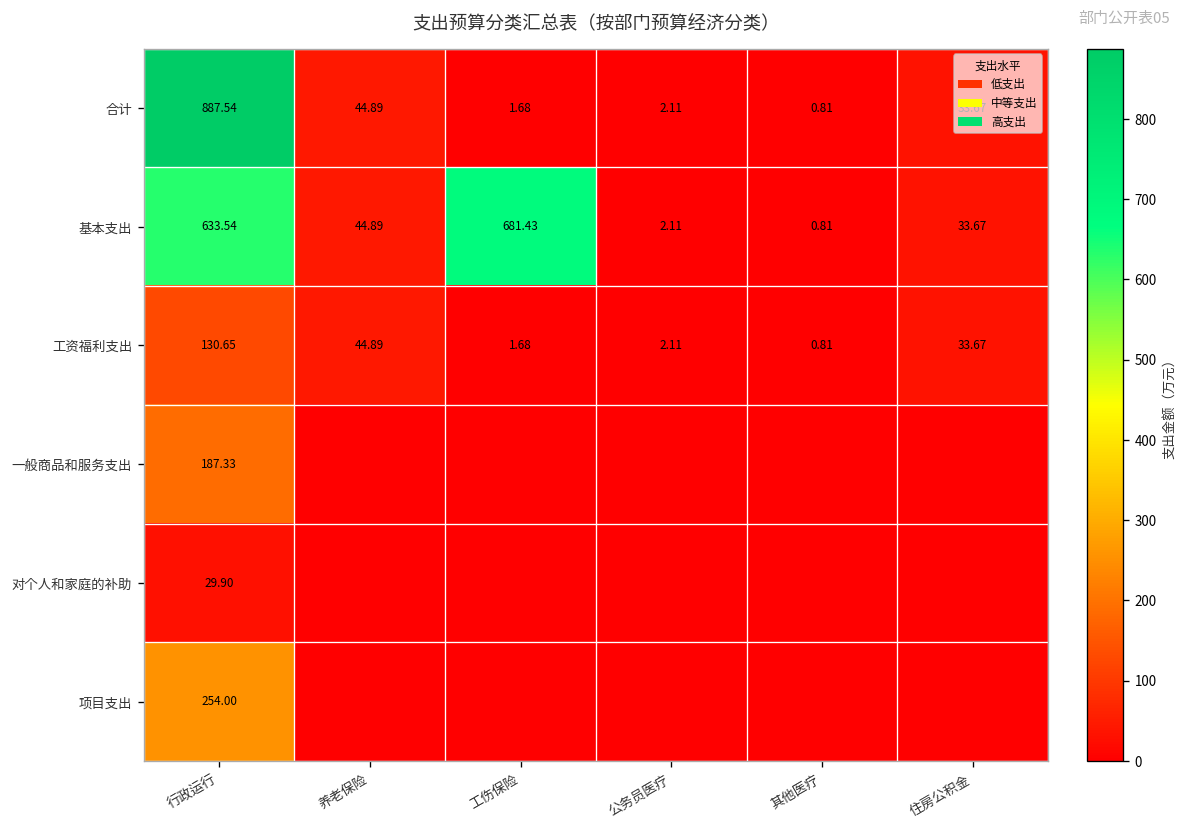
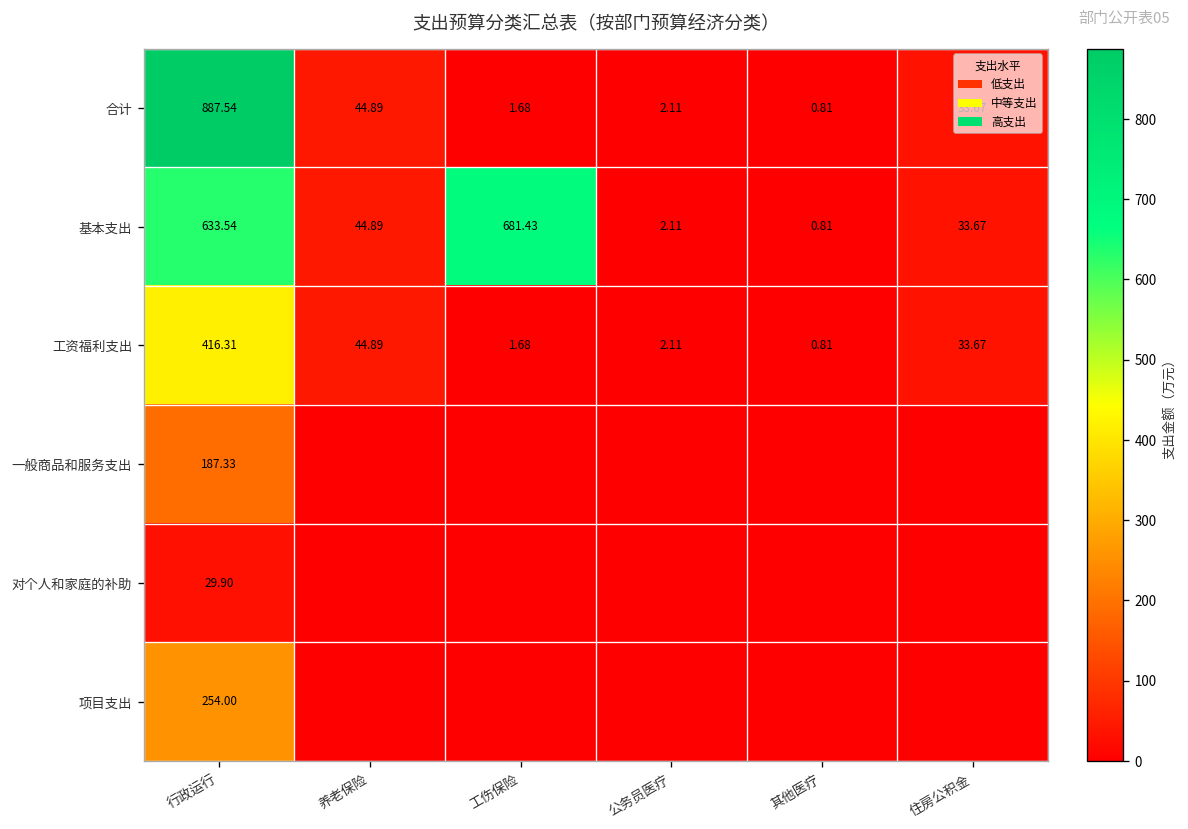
  {
    "合计": {
      "行政运行": 887.54,
      "养老保险": 44.89,
      "工伤保险": 1.68,
      "公务员医疗": 2.11,
      "其他医疗": 0.81
    },
    "基本支出": {
      "行政运行": 633.54,
      "养老保险": 44.89,
      "工伤保险": 681.43,
      "公务员医疗": 2.11,
      "其他医疗": 0.81,
      "住房公积金": 33.67
    },
    "工资福利支出": {
-     "行政运行": 130.65,
+     "行政运行": 416.31,
      "养老保险": 44.89,
      "工伤保险": 1.68,
      "公务员医疗": 2.11,
      "其他医疗": 0.81,
      "住房公积金": 33.67
    },
    "一般商品和服务支出": {
      "行政运行": 187.33
    },
    "对个人和家庭的补助": {
      "行政运行": 29.90
    },
    "项目支出": {
      "行政运行": 254.00
    }
  }
